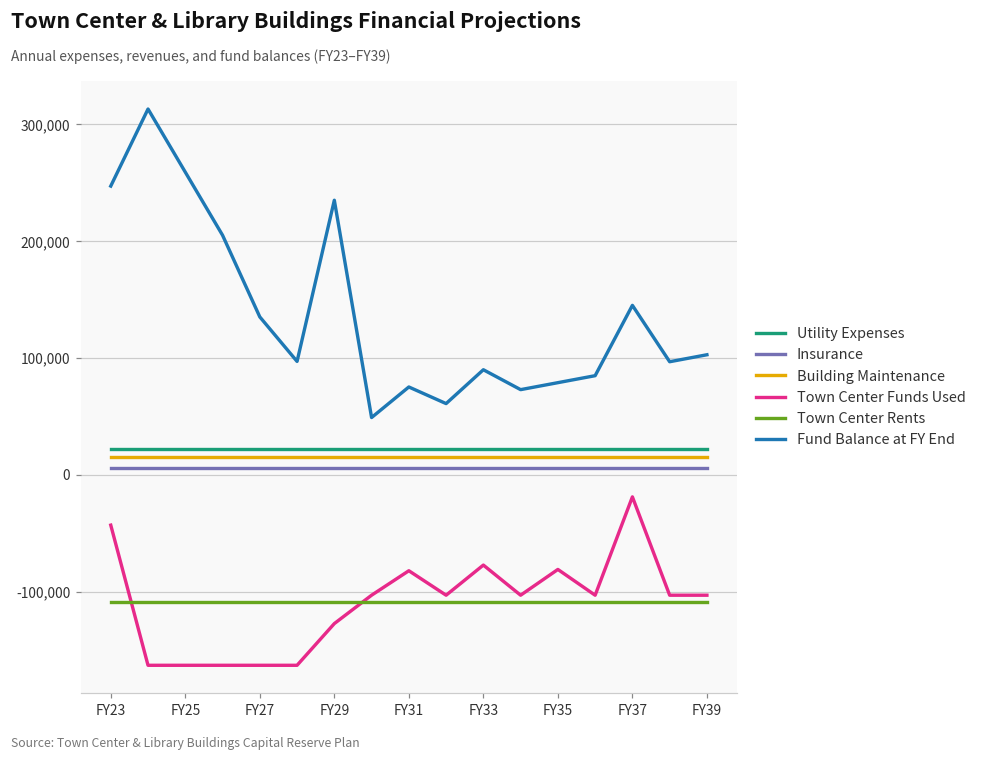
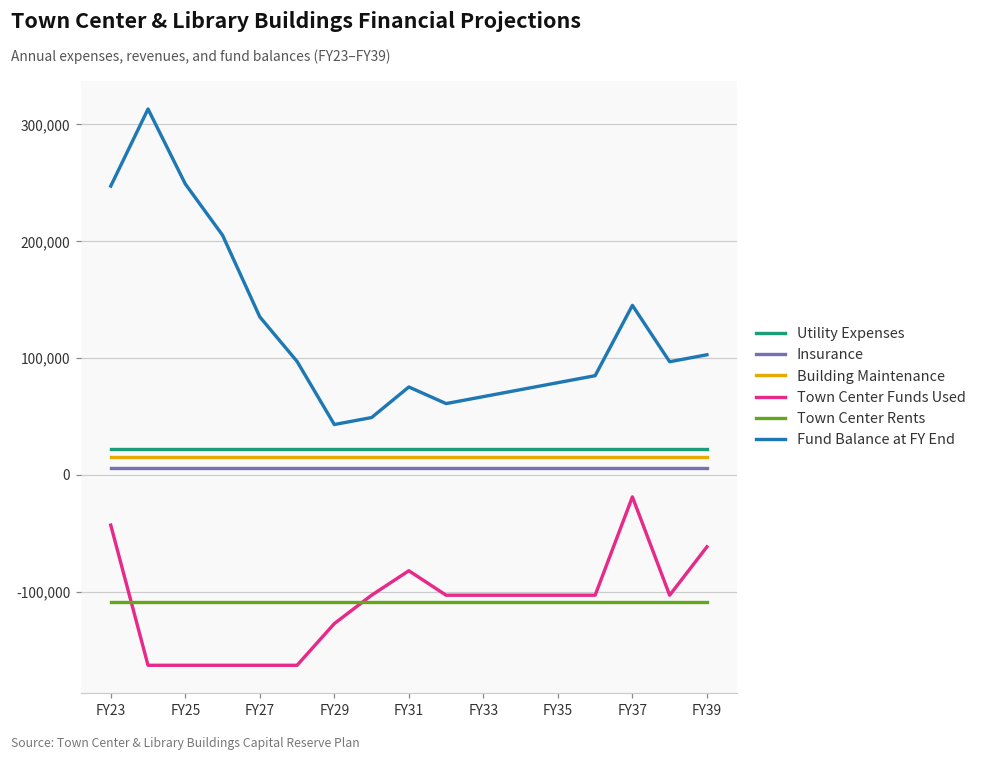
  {
    "Utility Expenses": {
      "FY23": "22,000",
      "FY25": "22,000",
      "FY27": "22,000",
      "FY29": "22,000",
      "FY31": "22,000",
      "FY33": "22,000",
      "FY35": "22,000",
      "FY37": "22,000",
      "FY39": "22,000"
    },
    "Insurance": {
      "FY23": "6,000",
      "FY25": "6,000",
      "FY27": "6,000",
      "FY29": "6,000",
      "FY31": "6,000",
      "FY33": "6,000",
      "FY35": "6,000",
      "FY37": "6,000",
      "FY39": "6,000"
    },
    "Building Maintenance": {
      "FY23": "15,000",
      "FY25": "15,000",
      "FY27": "15,000",
      "FY29": "15,000",
      "FY31": "15,000",
      "FY33": "15,000",
      "FY35": "15,000",
      "FY37": "15,000",
      "FY39": "15,000"
    },
    "Town Center Funds Used": {
      "FY23": "-43,000",
      "FY25": "-163,000",
      "FY27": "-163,000",
      "FY29": "-127,000",
      "FY31": "-82,000",
-     "FY33": "-77,000",
-     "FY35": "-81,000",
+     "FY33": "-103,000",
+     "FY35": "-103,000",
      "FY37": "-19,000",
-     "FY39": "-103,000"
+     "FY39": "-62,000"
    },
    "Town Center Rents": {
      "FY23": "-109,000",
      "FY25": "-109,000",
      "FY27": "-109,000",
      "FY29": "-109,000",
      "FY31": "-109,000",
      "FY33": "-109,000",
      "FY35": "-109,000",
      "FY37": "-109,000",
      "FY39": "-109,000"
    },
    "Fund Balance at FY End": {
      "FY23": "247,000",
-     "FY25": "259,000",
+     "FY25": "249,000",
      "FY27": "135,000",
-     "FY29": "235,000",
+     "FY29": "43,000",
      "FY31": "75,000",
-     "FY33": "90,000",
+     "FY33": "67,000",
      "FY35": "79,000",
      "FY37": "145,000",
      "FY39": "103,000"
    }
  }
